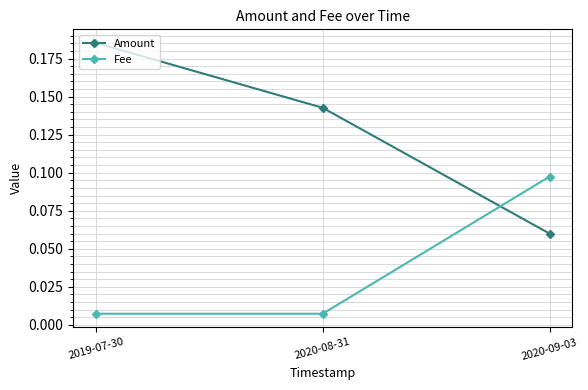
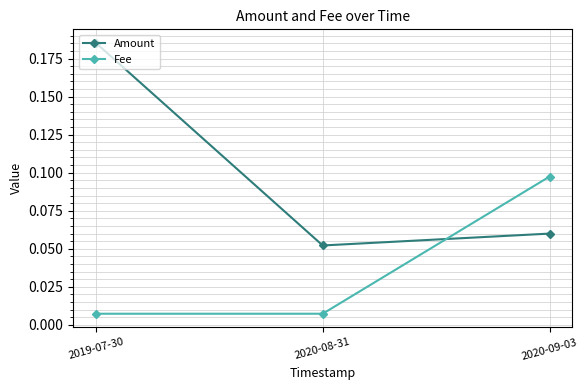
  {
    "Amount": {
-     "2020-08-31": 0.143,
+     "2020-08-31": 0.052,
      "2020-09-03": 0.060
    },
    "Fee": {
      "2019-07-30": 0.007,
      "2020-08-31": 0.007,
      "2020-09-03": 0.097
    }
  }
